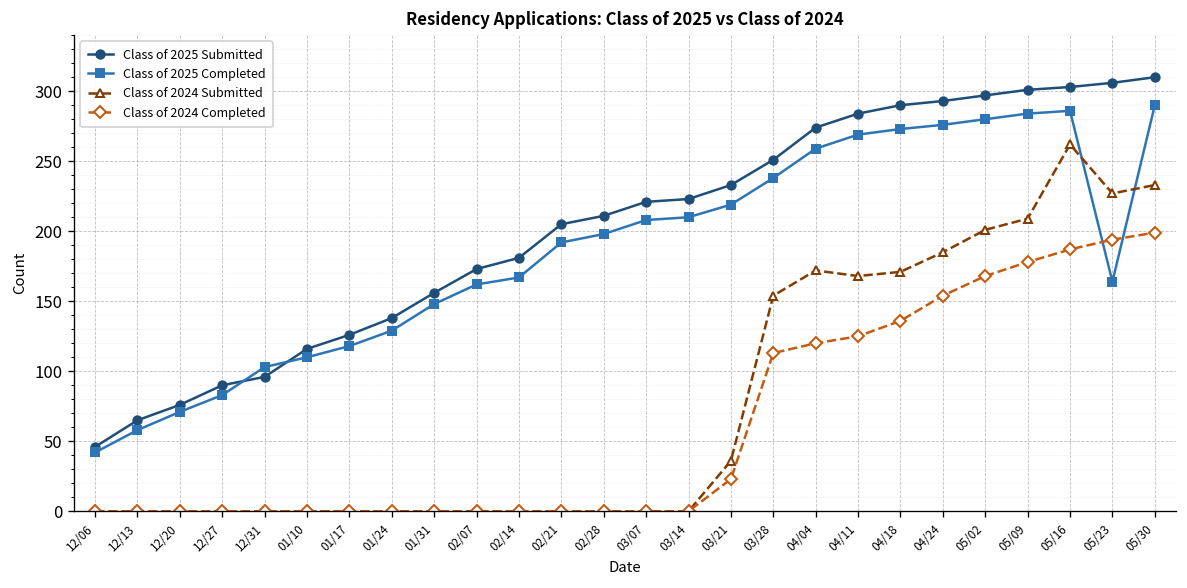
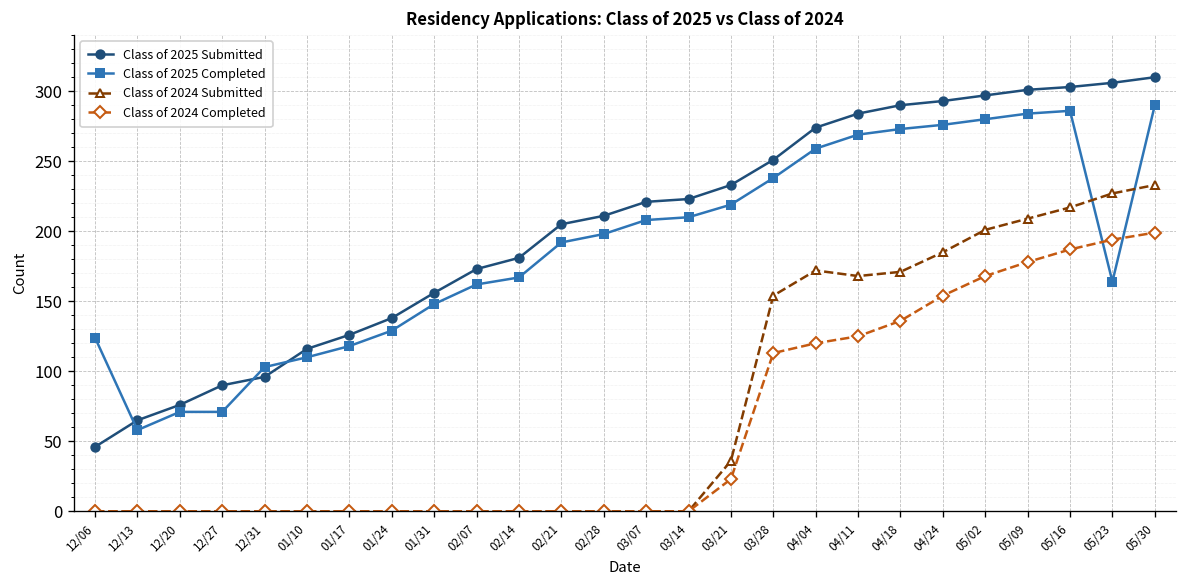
  {
    "Class of 2025 Submitted": {
      "12/06": 46,
      "12/13": 65,
      "12/20": 76,
      "12/27": 90,
      "12/31": 96,
      "01/10": 116,
      "01/17": 126,
      "01/24": 138,
      "01/31": 156,
      "02/07": 173,
      "02/14": 181,
      "02/21": 205,
      "02/28": 211,
      "03/07": 221,
      "03/14": 223,
      "03/21": 233,
      "03/28": 251,
      "04/04": 274,
      "04/11": 284,
      "04/18": 290,
      "04/24": 293,
      "05/02": 297,
      "05/09": 301,
      "05/16": 303,
      "05/23": 306,
      "05/30": 310
    },
    "Class of 2025 Completed": {
-     "12/06": 42,
+     "12/06": 124,
      "12/13": 58,
      "12/20": 71,
-     "12/27": 83,
+     "12/27": 71,
      "12/31": 103,
      "01/10": 110,
      "01/17": 118,
      "01/24": 129,
      "01/31": 148,
      "02/07": 162,
      "02/14": 167,
      "02/21": 192,
      "02/28": 198,
      "03/07": 208,
      "03/14": 210,
      "03/21": 219,
      "03/28": 238,
      "04/04": 259,
      "04/11": 269,
      "04/18": 273,
      "04/24": 276,
      "05/02": 280,
      "05/09": 284,
      "05/16": 286,
      "05/23": 164,
      "05/30": 290
    },
    "Class of 2024 Submitted": {
      "03/21": 36,
      "03/28": 154,
      "04/04": 172,
      "04/11": 168,
      "04/18": 171,
      "04/24": 185,
      "05/02": 201,
      "05/09": 209,
-     "05/16": 262,
+     "05/16": 217,
      "05/23": 227,
      "05/30": 233
    },
    "Class of 2024 Completed": {
      "03/21": 23,
      "03/28": 113,
      "04/04": 120,
      "04/11": 125,
      "04/18": 136,
      "04/24": 154,
      "05/02": 168,
      "05/09": 178,
      "05/16": 187,
      "05/23": 194,
      "05/30": 199
    }
  }
